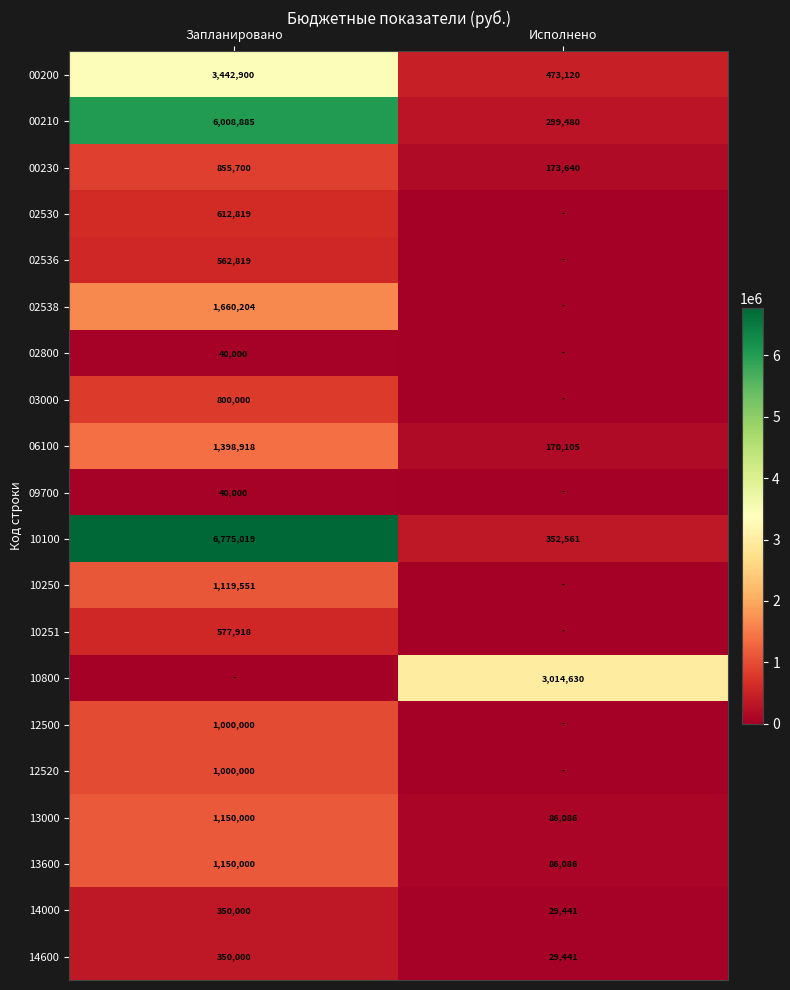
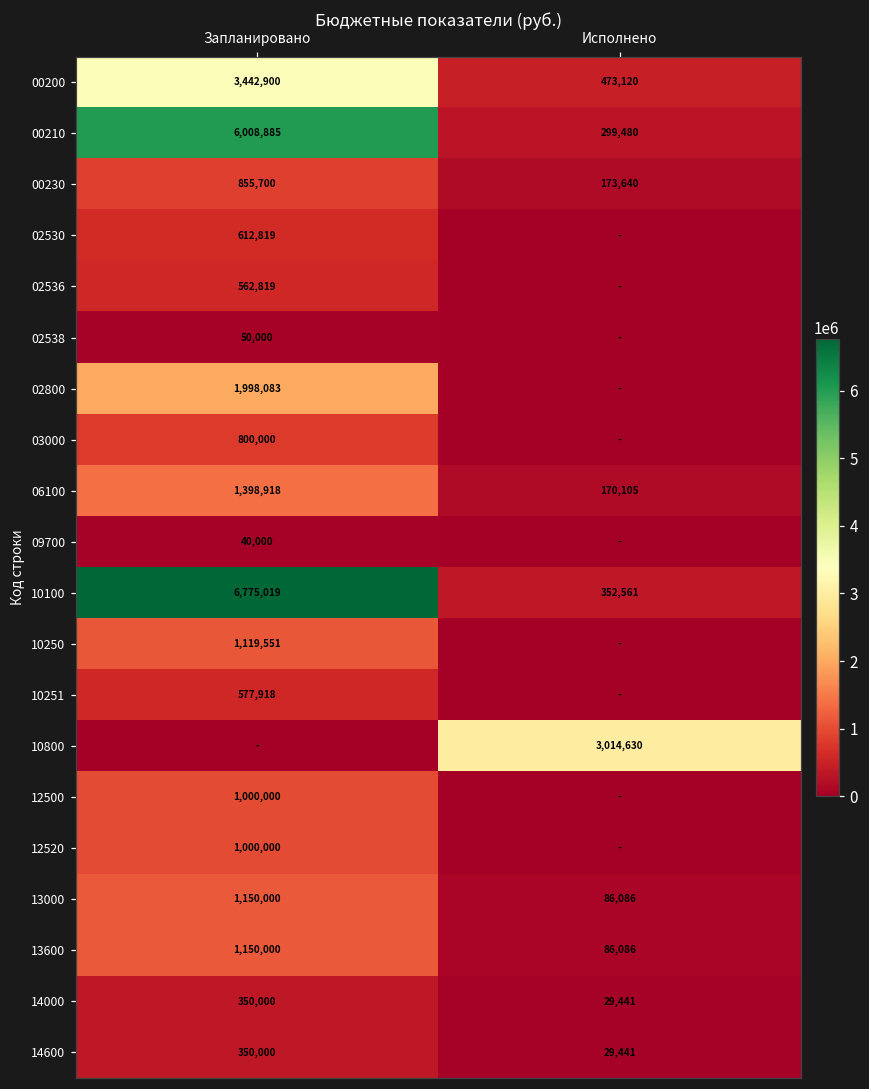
  {
    "00200": {
      "Запланировано": "3,442,900",
      "Исполнено": "473,120"
    },
    "00210": {
      "Запланировано": "6,008,885",
      "Исполнено": "299,480"
    },
    "00230": {
      "Запланировано": "855,700",
      "Исполнено": "173,640"
    },
    "02530": {
      "Запланировано": "612,819"
    },
    "02536": {
      "Запланировано": "562,819"
    },
    "02538": {
-     "Запланировано": "1,660,204"
+     "Запланировано": "50,000"
    },
    "02800": {
-     "Запланировано": "40,000"
+     "Запланировано": "1,998,083"
    },
    "03000": {
      "Запланировано": "800,000"
    },
    "06100": {
      "Запланировано": "1,398,918",
      "Исполнено": "170,105"
    },
    "09700": {
      "Запланировано": "40,000"
    },
    "10100": {
      "Запланировано": "6,775,019",
      "Исполнено": "352,561"
    },
    "10250": {
      "Запланировано": "1,119,551"
    },
    "10251": {
      "Запланировано": "577,918"
    },
    "10800": {
      "Исполнено": "3,014,630"
    },
    "12500": {
      "Запланировано": "1,000,000"
    },
    "12520": {
      "Запланировано": "1,000,000"
    },
    "13000": {
      "Запланировано": "1,150,000",
      "Исполнено": "86,086"
    },
    "13600": {
      "Запланировано": "1,150,000",
      "Исполнено": "86,086"
    },
    "14000": {
      "Запланировано": "350,000",
      "Исполнено": "29,441"
    },
    "14600": {
      "Запланировано": "350,000",
      "Исполнено": "29,441"
    }
  }
